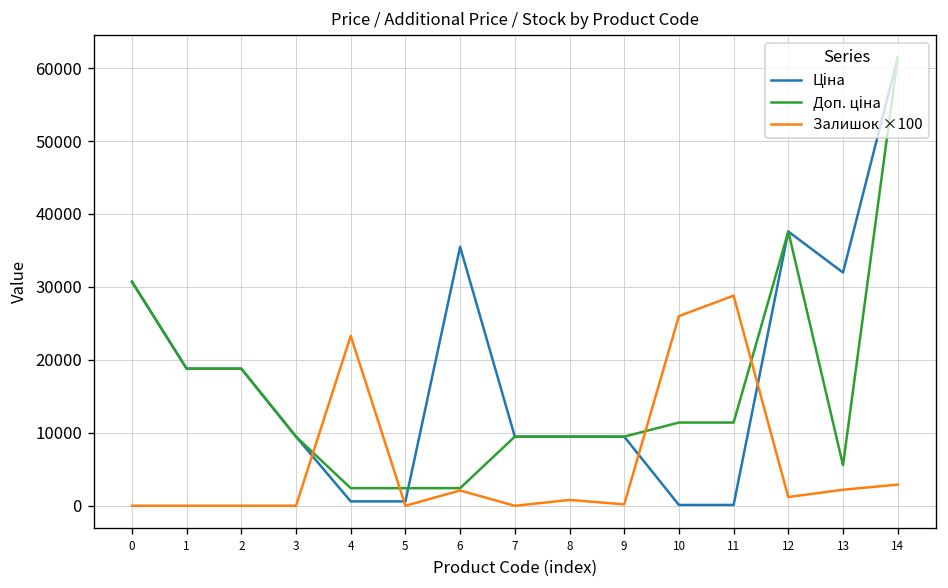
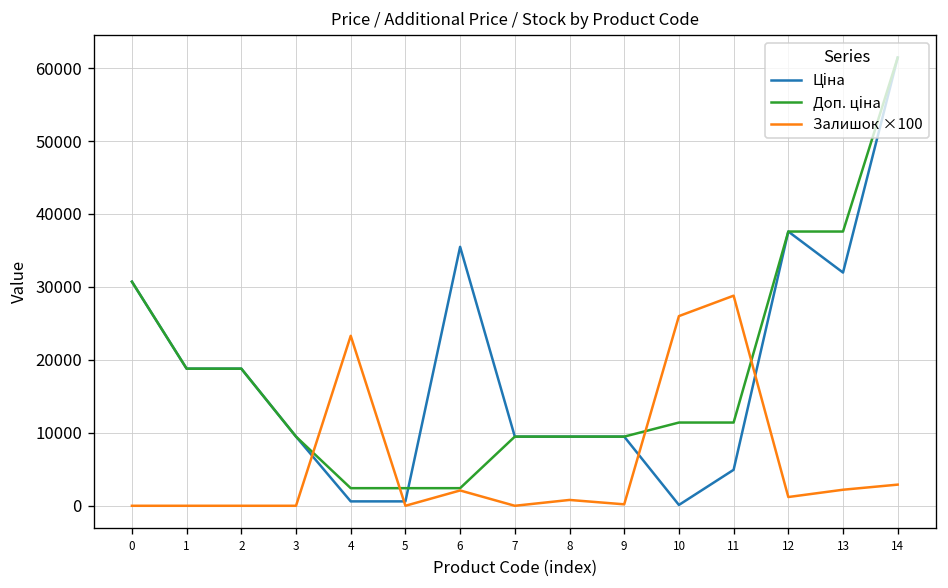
  {
    "Ціна": {
      "4": 1000,
      "5": 1000,
      "6": 35000,
      "10": 0,
-     "11": 0,
+     "11": 5000,
      "13": 32000
    },
    "Доп. ціна": {
      "4": 2000,
      "5": 2000,
      "10": 11000,
      "11": 11000,
-     "13": 6000
+     "13": 38000
    },
    "Залишок ×100": {
      "0": 0,
      "1": 0,
      "2": 0,
      "3": 0,
      "4": 23000,
      "5": 0,
      "7": 0,
      "8": 1000,
      "9": 0,
      "10": 26000,
      "11": 29000,
      "12": 1000,
      "13": 2000,
      "14": 3000
    }
  }
